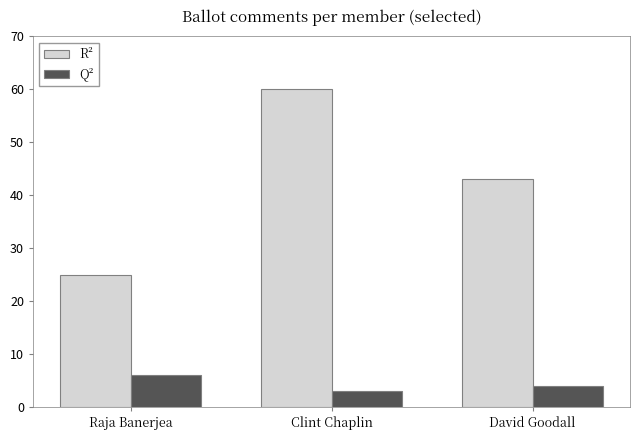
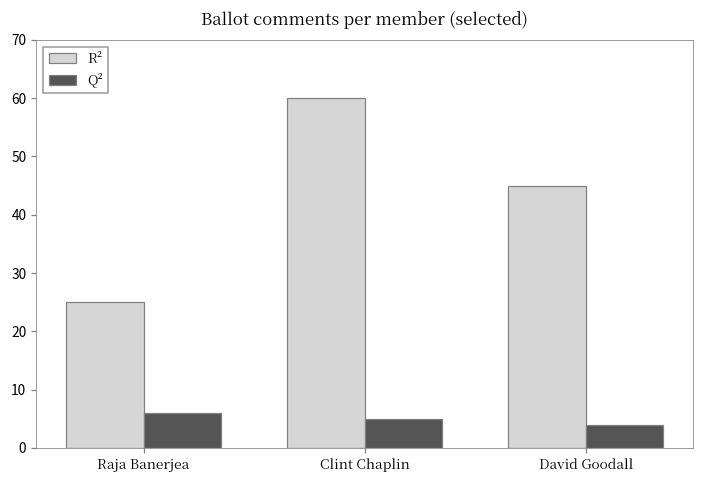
  {
    "R²": {
      "Raja Banerjea": 25,
      "Clint Chaplin": 60,
-     "David Goodall": 43
+     "David Goodall": 45
    },
    "Q²": {
      "Raja Banerjea": 6,
-     "Clint Chaplin": 3,
+     "Clint Chaplin": 5,
      "David Goodall": 4
    }
  }
